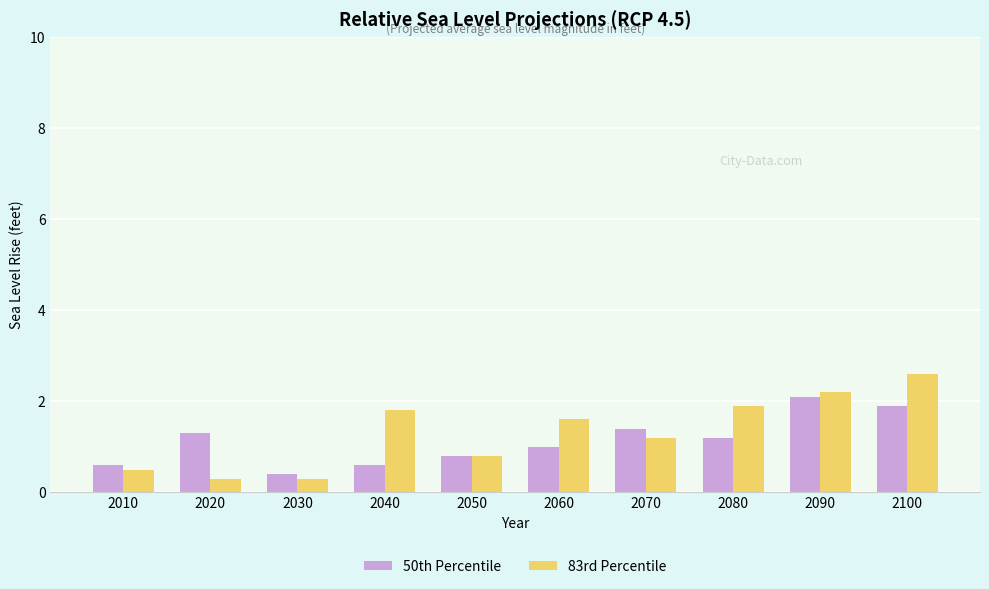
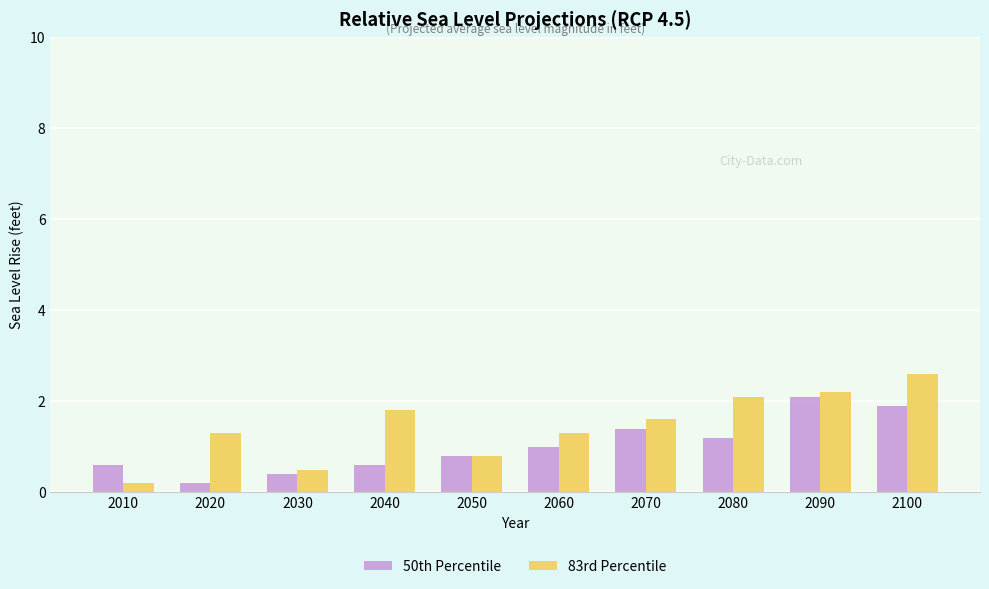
  {
    "50th Percentile": {
      "2010": 0.6,
-     "2020": 1.3,
+     "2020": 0.2,
      "2030": 0.4,
      "2040": 0.6,
      "2050": 0.8,
      "2060": 1.0,
      "2070": 1.4,
      "2080": 1.2,
      "2090": 2.1,
      "2100": 1.9
    },
    "83rd Percentile": {
-     "2010": 0.5,
-     "2020": 0.3,
-     "2030": 0.3,
+     "2010": 0.2,
+     "2020": 1.3,
+     "2030": 0.5,
      "2040": 1.8,
      "2050": 0.8,
-     "2060": 1.6,
-     "2070": 1.2,
-     "2080": 1.9,
+     "2060": 1.3,
+     "2070": 1.6,
+     "2080": 2.1,
      "2090": 2.2,
      "2100": 2.6
    }
  }
